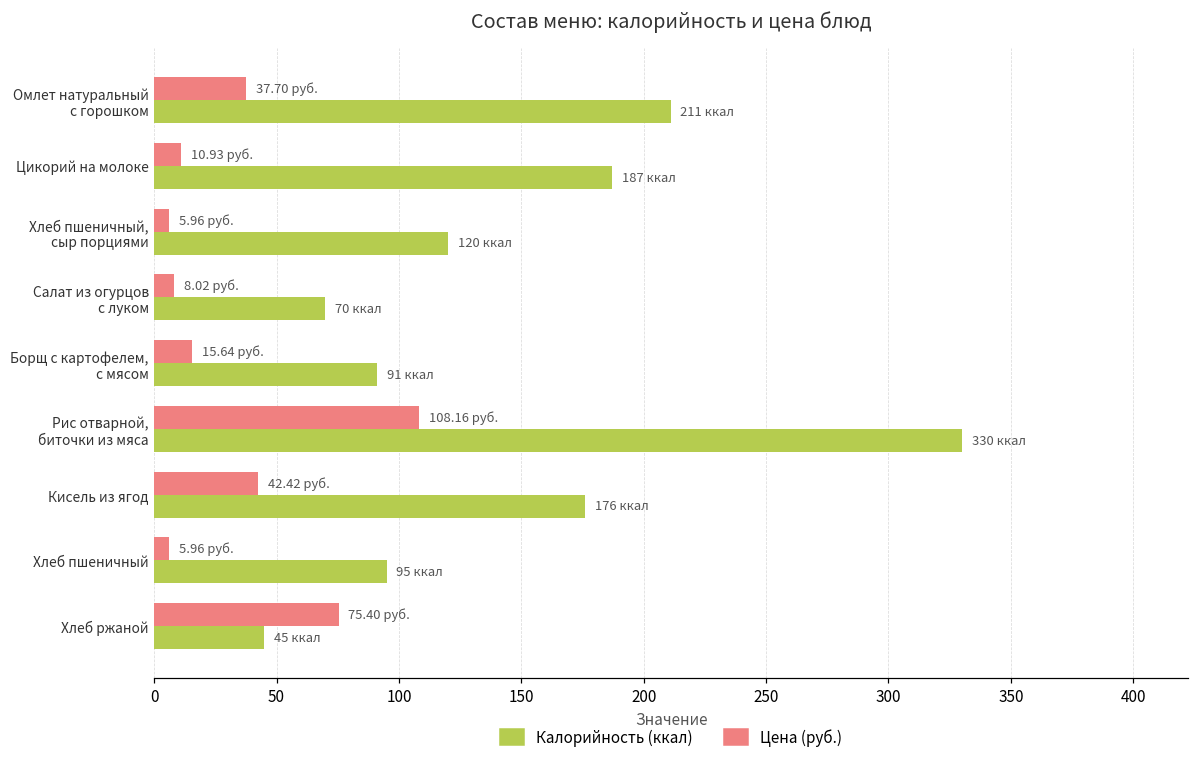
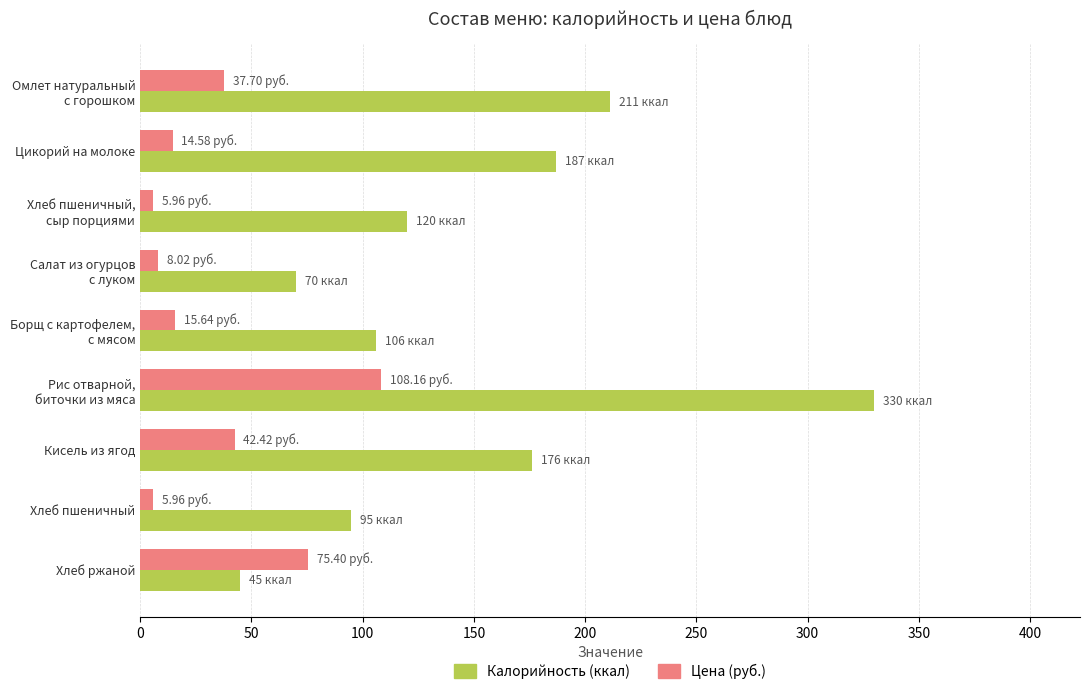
  {
    "Калорийность (ккал)": {
      "Омлет натуральный с горошком": 211,
      "Цикорий на молоке": 187,
      "Хлеб пшеничный, сыр порциями": 120,
      "Салат из огурцов с луком": 70,
-     "Борщ с картофелем, с мясом": 91,
+     "Борщ с картофелем, с мясом": 106,
      "Рис отварной, биточки из мяса": 330,
      "Кисель из ягод": 176,
      "Хлеб пшеничный": 95,
      "Хлеб ржаной": 45
    },
    "Цена (руб.)": {
      "Омлет натуральный с горошком": 37.70,
-     "Цикорий на молоке": 10.93,
+     "Цикорий на молоке": 14.58,
      "Хлеб пшеничный, сыр порциями": 5.96,
      "Салат из огурцов с луком": 8.02,
      "Борщ с картофелем, с мясом": 15.64,
      "Рис отварной, биточки из мяса": 108.16,
      "Кисель из ягод": 42.42,
      "Хлеб пшеничный": 5.96,
      "Хлеб ржаной": 75.40
    }
  }
